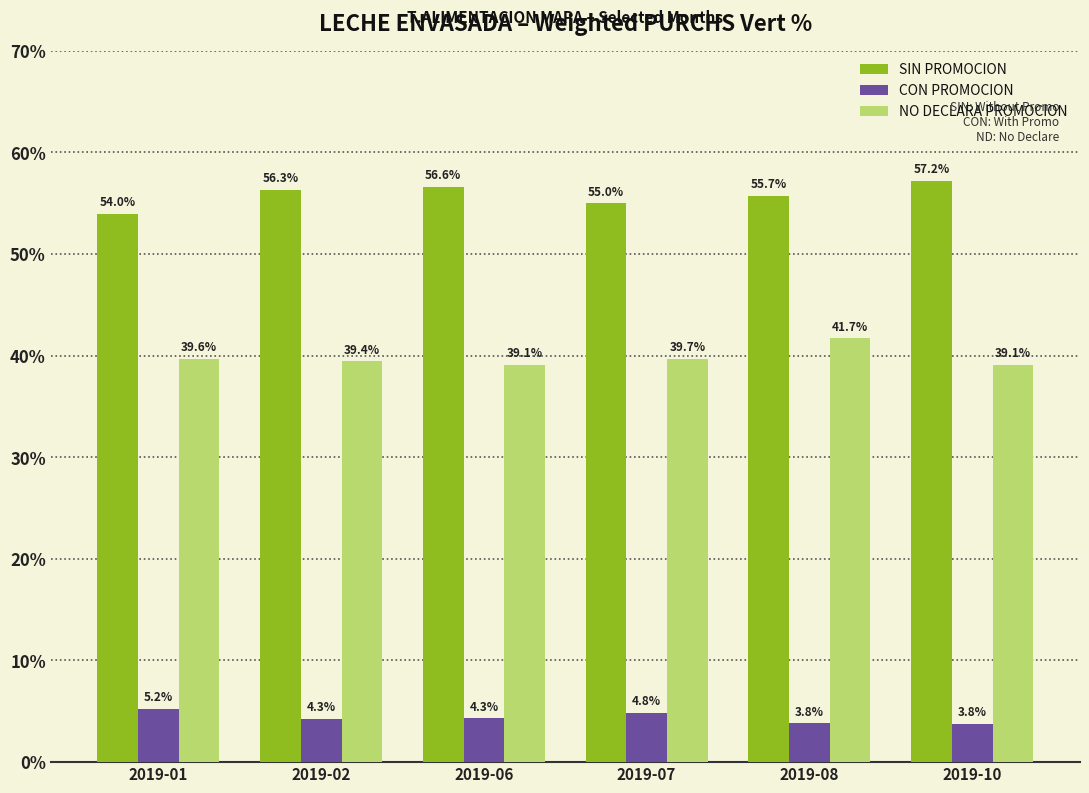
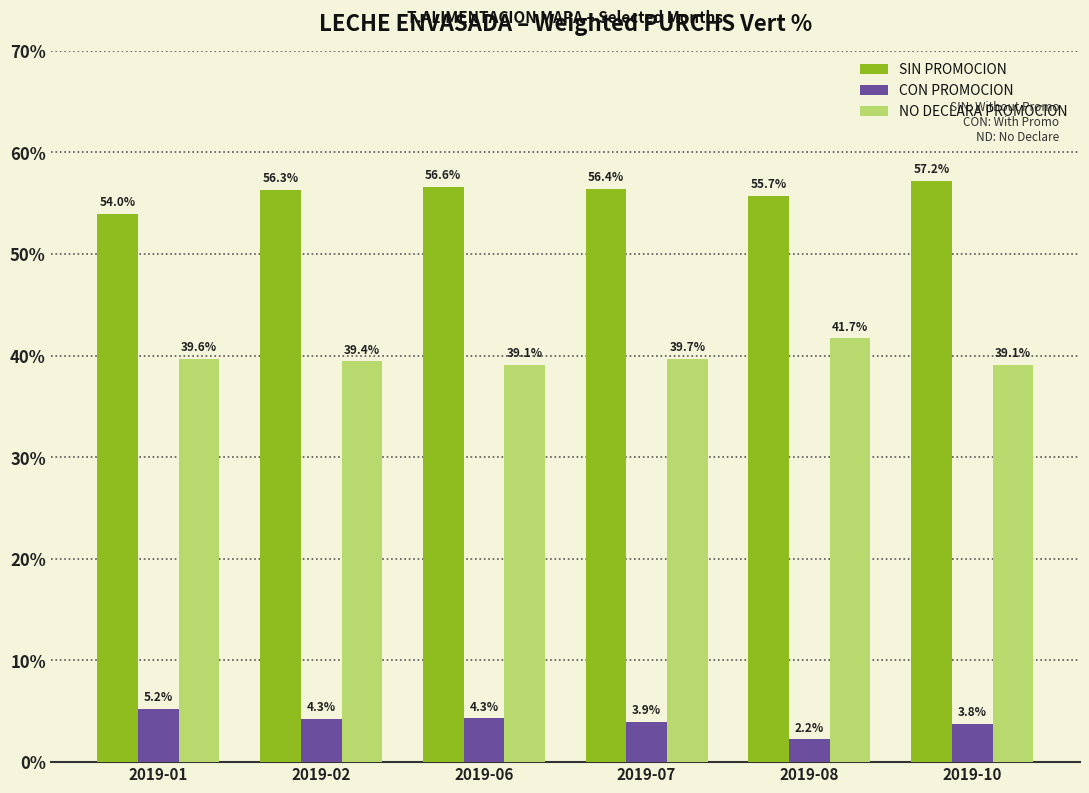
  {
    "SIN PROMOCION": {
      "2019-01": "54.0%",
      "2019-02": "56.3%",
      "2019-06": "56.6%",
-     "2019-07": "55.0%",
+     "2019-07": "56.4%",
      "2019-08": "55.7%",
      "2019-10": "57.2%"
    },
    "CON PROMOCION": {
      "2019-01": "5.2%",
      "2019-02": "4.3%",
      "2019-06": "4.3%",
-     "2019-07": "4.8%",
-     "2019-08": "3.8%",
+     "2019-07": "3.9%",
+     "2019-08": "2.2%",
      "2019-10": "3.8%"
    },
    "NO DECLARA PROMOCION": {
      "2019-01": "39.6%",
      "2019-02": "39.4%",
      "2019-06": "39.1%",
      "2019-07": "39.7%",
      "2019-08": "41.7%",
      "2019-10": "39.1%"
    }
  }
